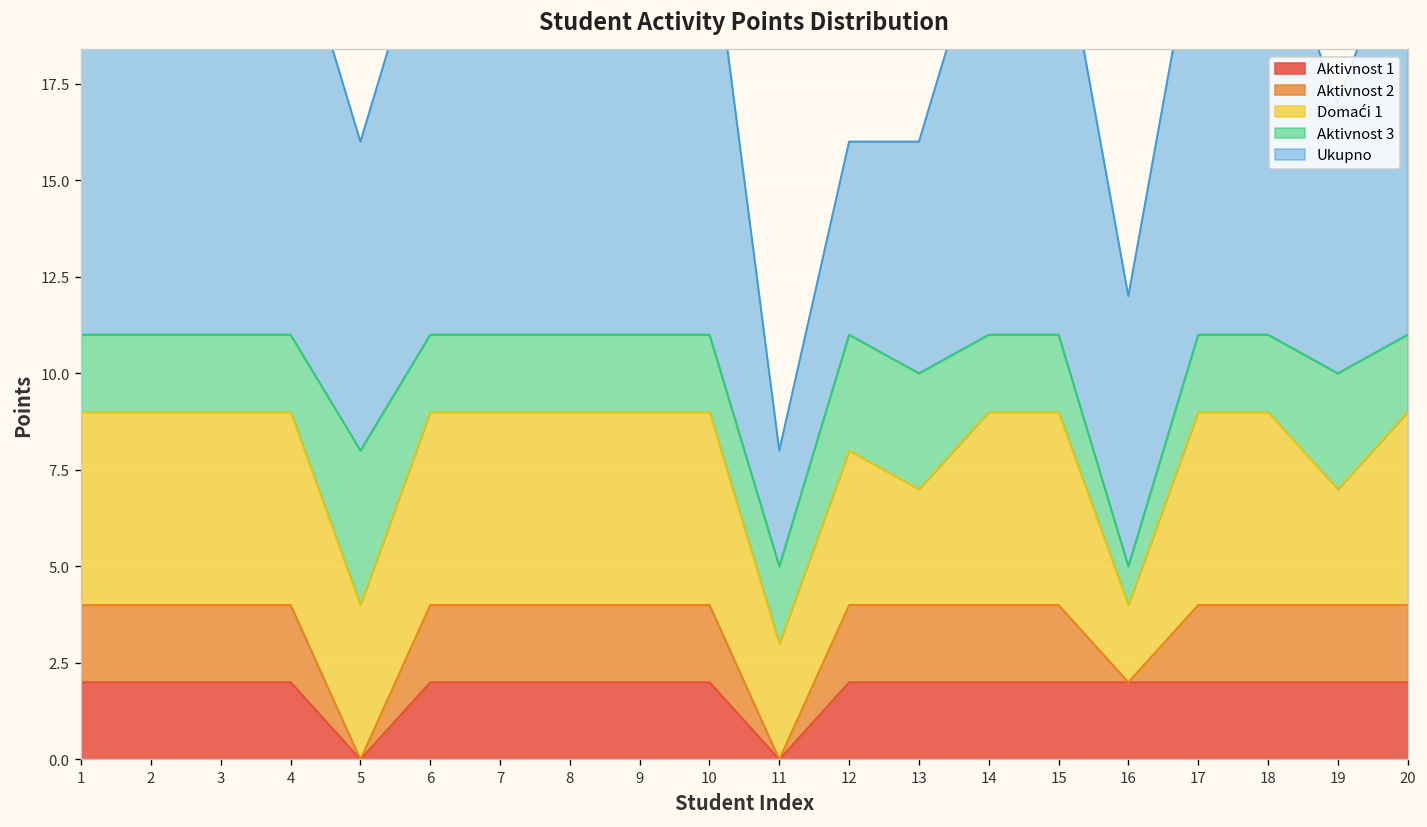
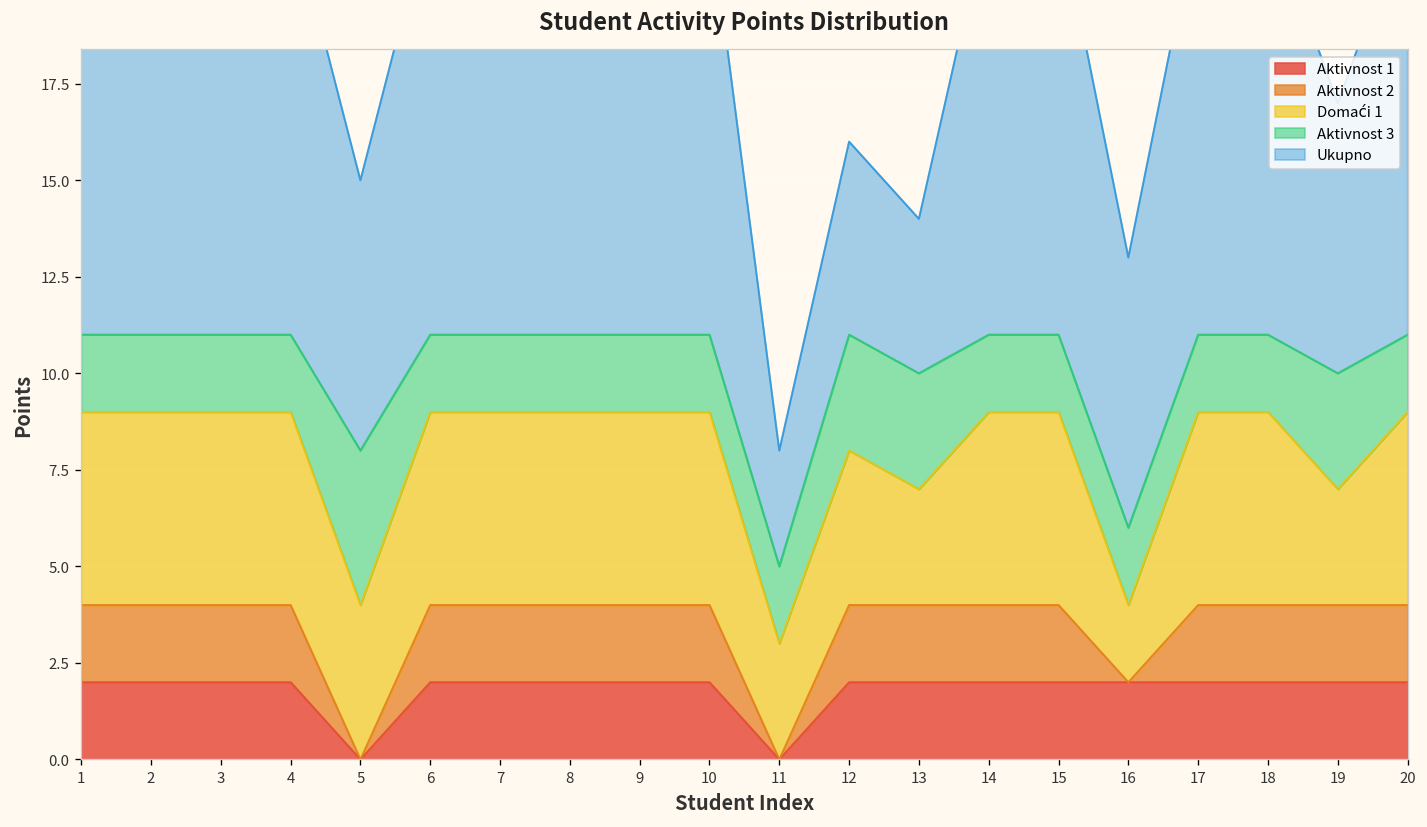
  {
    "Domaći 1": {
      "1": 5,
      "2": 5,
      "3": 5,
      "4": 5,
      "5": 4,
      "6": 5,
      "7": 5,
      "8": 5,
      "9": 5,
      "10": 5,
      "11": 3,
      "12": 4,
      "13": 3,
      "14": 5,
      "15": 5,
      "16": 2,
      "17": 5,
      "18": 5,
      "19": 3,
      "20": 5
    },
    "Aktivnost 3": {
      "1": 2,
      "2": 2,
      "3": 2,
      "4": 2,
      "5": 4,
      "6": 2,
      "7": 2,
      "8": 2,
      "9": 2,
      "10": 2,
      "11": 2,
      "12": 3,
      "13": 3,
      "14": 2,
      "15": 2,
-     "16": 1,
+     "16": 2,
      "17": 2,
      "18": 2,
      "19": 3,
      "20": 2
    },
    "Ukupno": {
-     "5": 8,
+     "5": 7,
      "11": 3,
      "12": 5,
-     "13": 6,
+     "13": 4,
      "16": 7
    }
  }
